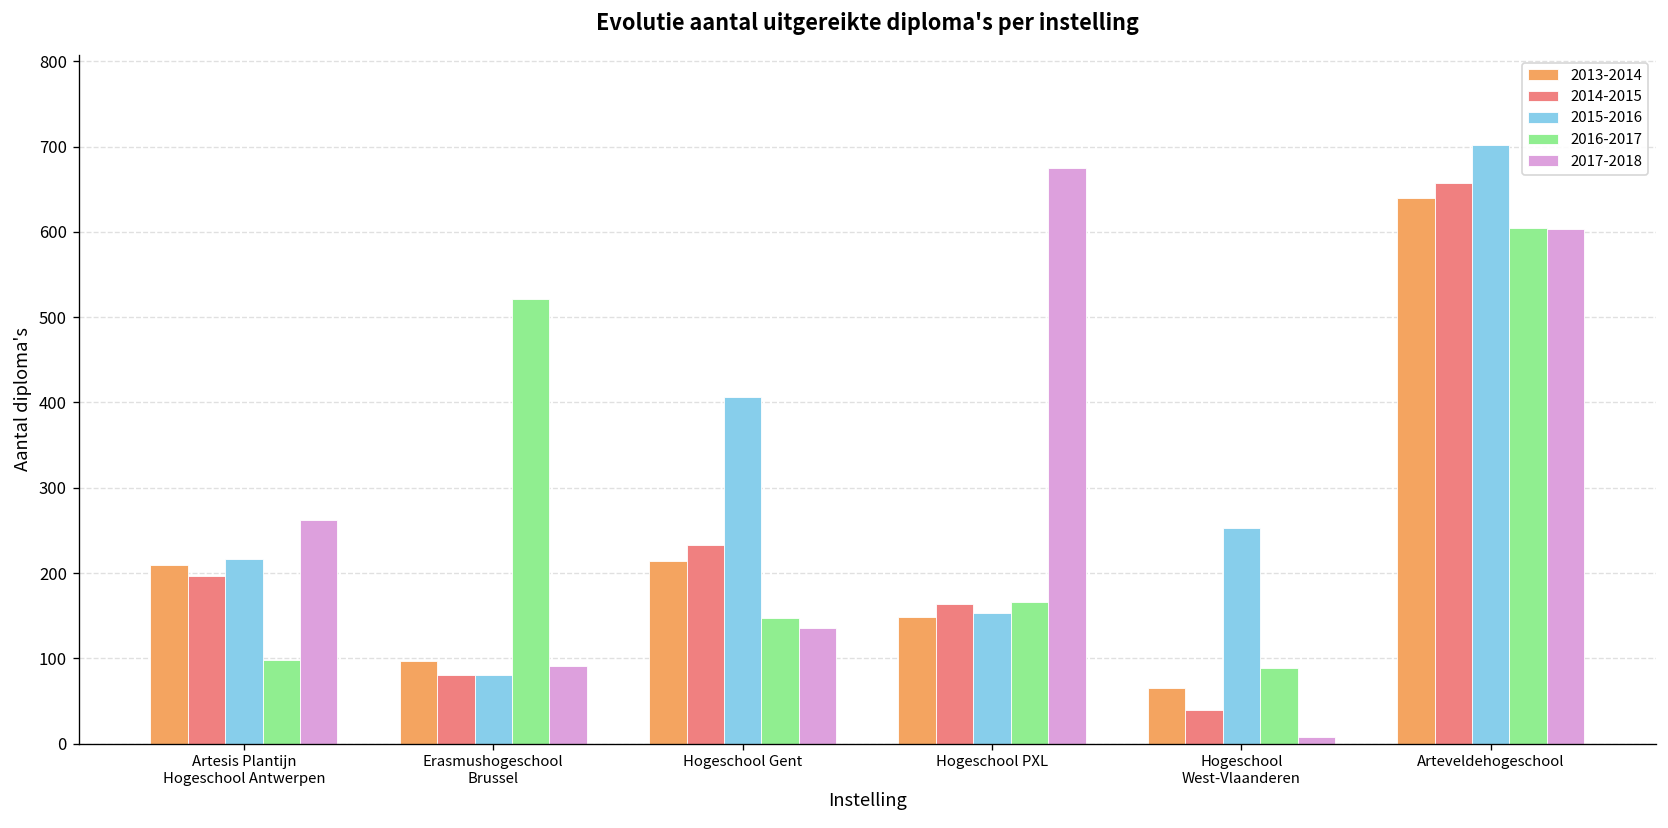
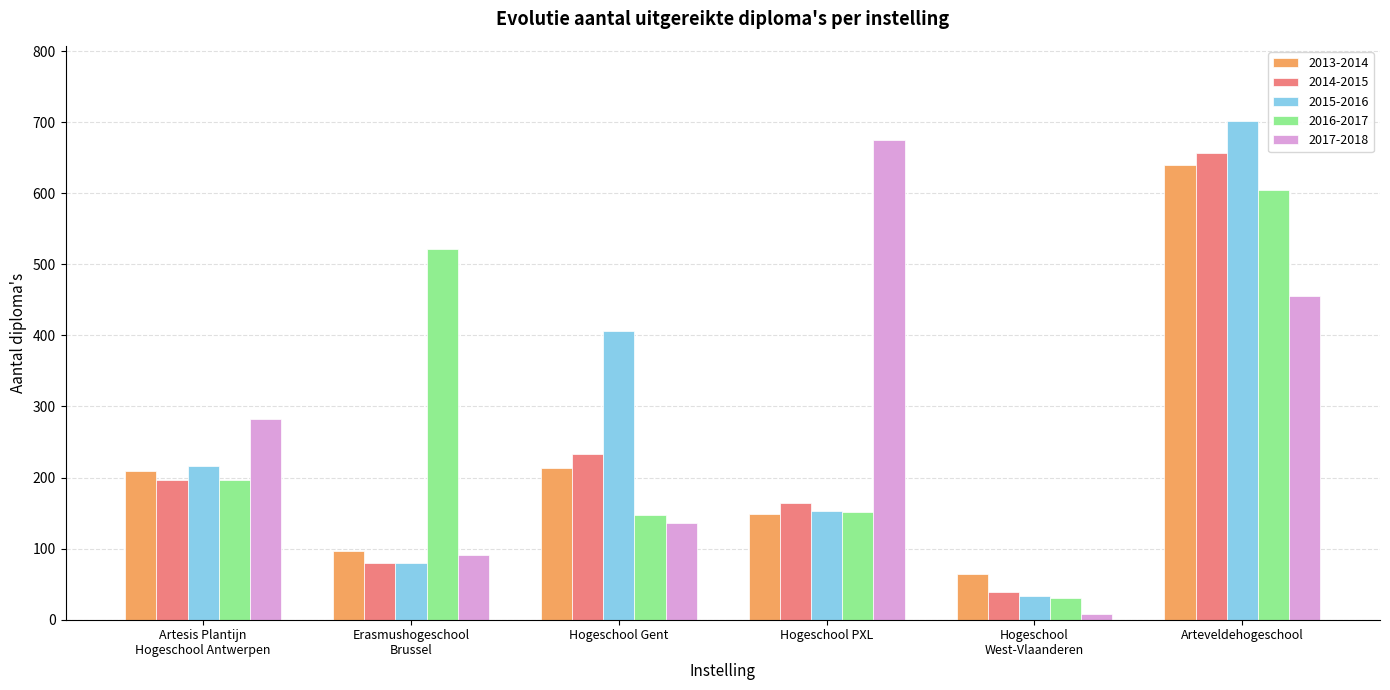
  {
    "2015-2016": {
      "Artesis Plantijn Hogeschool Antwerpen": 220,
      "Erasmushogeschool Brussel": 80,
      "Hogeschool Gent": 410,
      "Hogeschool PXL": 150,
-     "Hogeschool West-Vlaanderen": 250,
+     "Hogeschool West-Vlaanderen": 30,
      "Arteveldehogeschool": 700
    },
    "2016-2017": {
-     "Artesis Plantijn Hogeschool Antwerpen": 100,
+     "Artesis Plantijn Hogeschool Antwerpen": 200,
      "Erasmushogeschool Brussel": 520,
      "Hogeschool Gent": 150,
-     "Hogeschool PXL": 170,
-     "Hogeschool West-Vlaanderen": 90,
+     "Hogeschool PXL": 150,
+     "Hogeschool West-Vlaanderen": 30,
      "Arteveldehogeschool": 610
    },
    "2017-2018": {
-     "Artesis Plantijn Hogeschool Antwerpen": 260,
+     "Artesis Plantijn Hogeschool Antwerpen": 280,
      "Erasmushogeschool Brussel": 90,
      "Hogeschool Gent": 140,
      "Hogeschool PXL": 680,
      "Hogeschool West-Vlaanderen": 10,
-     "Arteveldehogeschool": 600
+     "Arteveldehogeschool": 460
    }
  }
